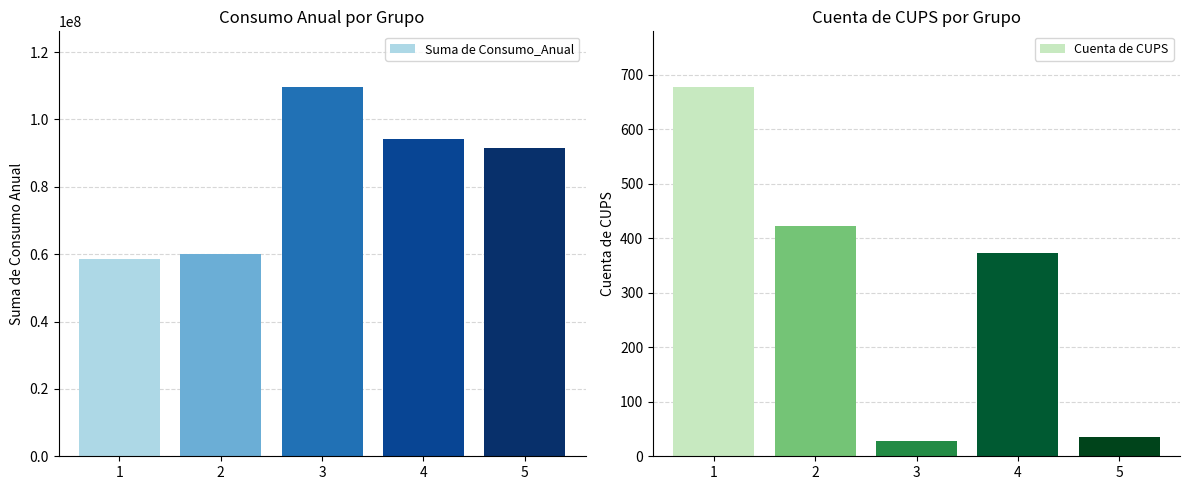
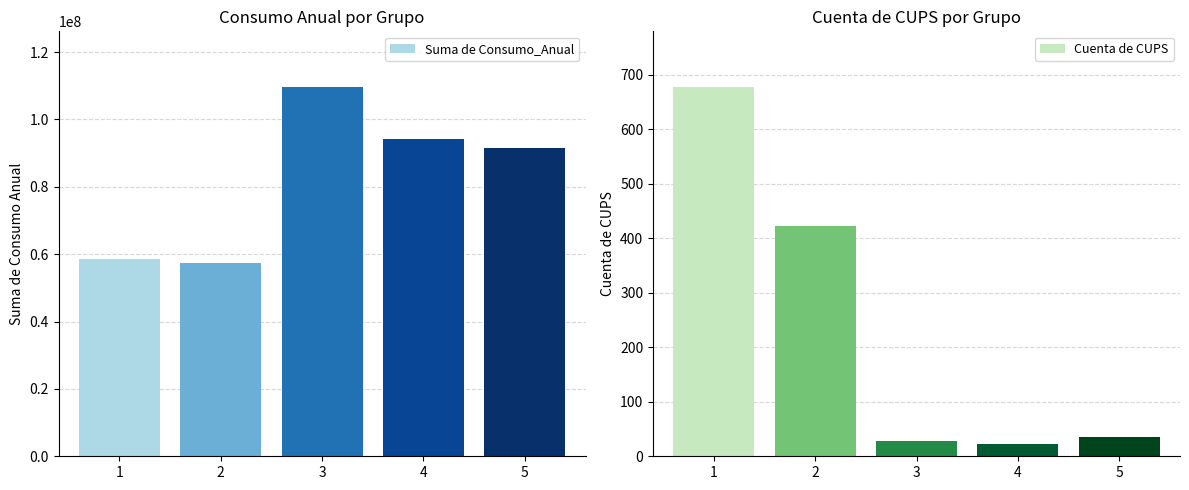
  {
    "Consumo Anual por Grupo": {
      "1": 59000000,
-     "2": 60000000,
+     "2": 57000000,
      "3": 110000000,
      "4": 94000000,
      "5": 91000000
    },
    "Cuenta de CUPS por Grupo": {
      "1": 680,
      "2": 420,
      "3": 30,
-     "4": 370,
+     "4": 20,
      "5": 40
    }
  }
